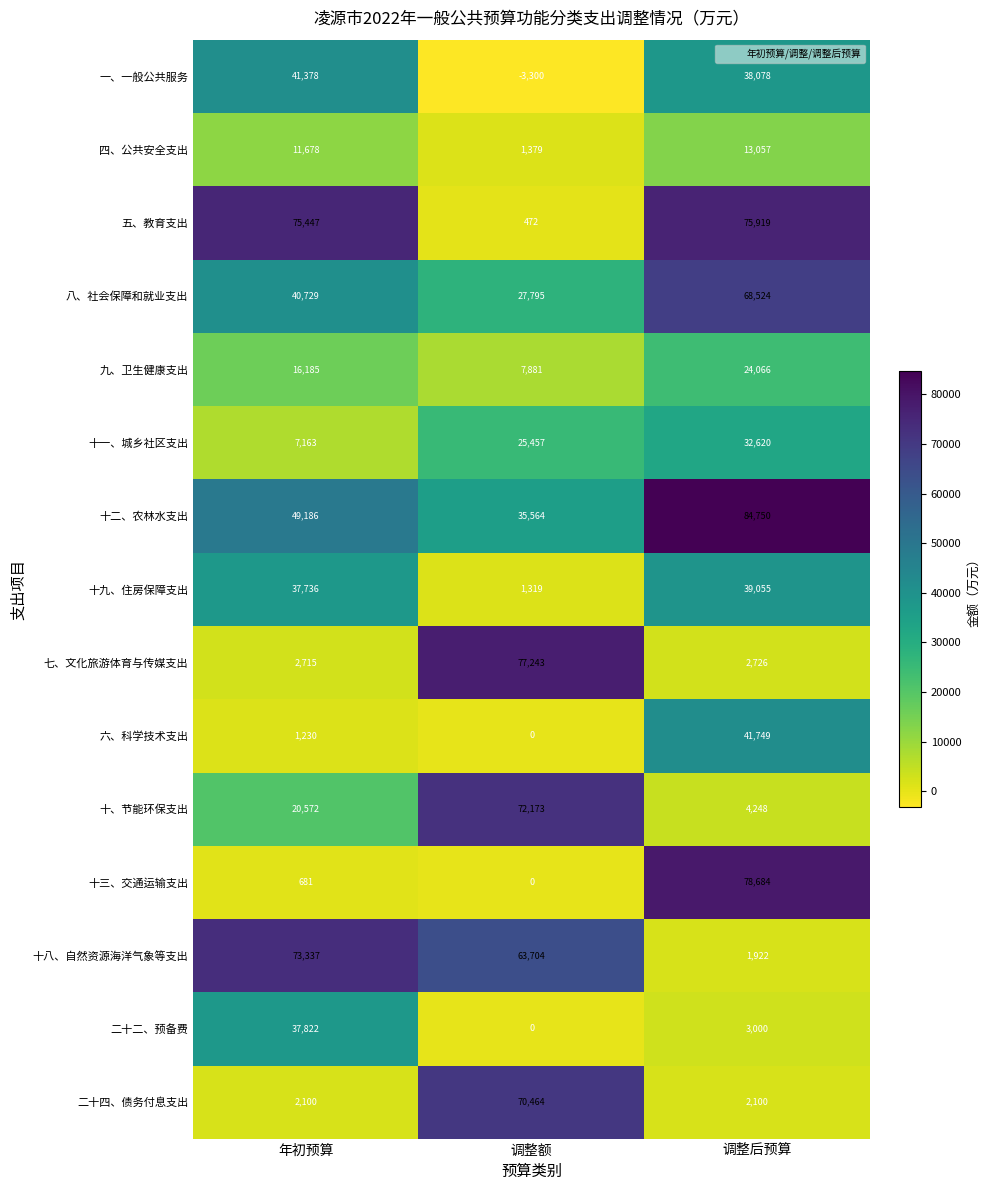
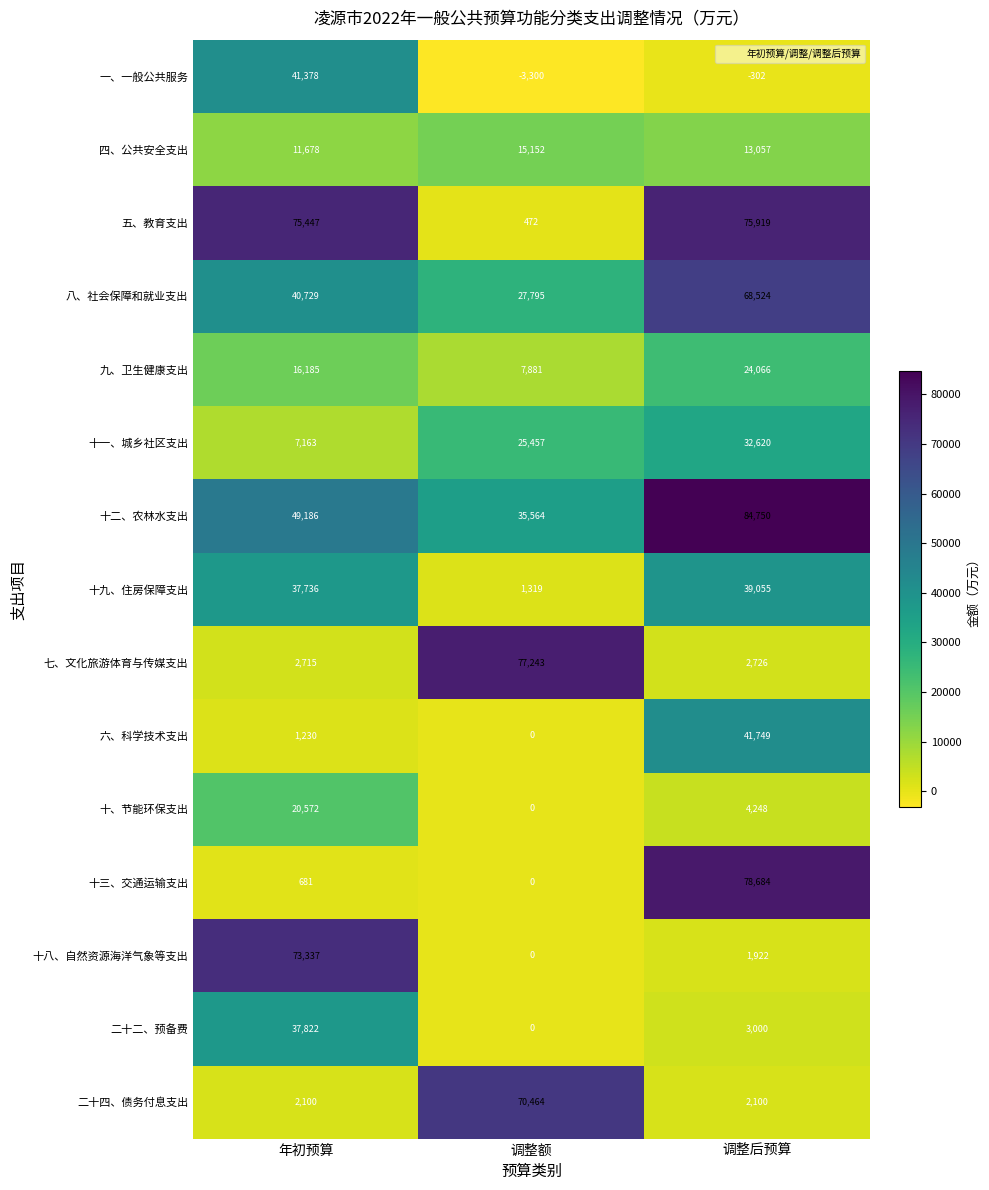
  {
    "一、一般公共服务": {
      "年初预算": "41,378",
      "调整额": "-3,300",
-     "调整后预算": "38,078"
+     "调整后预算": "-302"
    },
    "四、公共安全支出": {
      "年初预算": "11,678",
-     "调整额": "1,379",
+     "调整额": "15,152",
      "调整后预算": "13,057"
    },
    "五、教育支出": {
      "年初预算": "75,447",
      "调整额": "472",
      "调整后预算": "75,919"
    },
    "八、社会保障和就业支出": {
      "年初预算": "40,729",
      "调整额": "27,795",
      "调整后预算": "68,524"
    },
    "九、卫生健康支出": {
      "年初预算": "16,185",
      "调整额": "7,881",
      "调整后预算": "24,066"
    },
    "十一、城乡社区支出": {
      "年初预算": "7,163",
      "调整额": "25,457",
      "调整后预算": "32,620"
    },
    "十二、农林水支出": {
      "年初预算": "49,186",
      "调整额": "35,564",
      "调整后预算": "84,750"
    },
    "十九、住房保障支出": {
      "年初预算": "37,736",
      "调整额": "1,319",
      "调整后预算": "39,055"
    },
    "七、文化旅游体育与传媒支出": {
      "年初预算": "2,715",
      "调整额": "77,243",
      "调整后预算": "2,726"
    },
    "六、科学技术支出": {
      "年初预算": "1,230",
      "调整额": "0",
      "调整后预算": "41,749"
    },
    "十、节能环保支出": {
      "年初预算": "20,572",
-     "调整额": "72,173",
+     "调整额": "0",
      "调整后预算": "4,248"
    },
    "十三、交通运输支出": {
      "年初预算": "681",
      "调整额": "0",
      "调整后预算": "78,684"
    },
    "十八、自然资源海洋气象等支出": {
      "年初预算": "73,337",
-     "调整额": "63,704",
+     "调整额": "0",
      "调整后预算": "1,922"
    },
    "二十二、预备费": {
      "年初预算": "37,822",
      "调整额": "0",
      "调整后预算": "3,000"
    },
    "二十四、债务付息支出": {
      "年初预算": "2,100",
      "调整额": "70,464",
      "调整后预算": "2,100"
    }
  }
